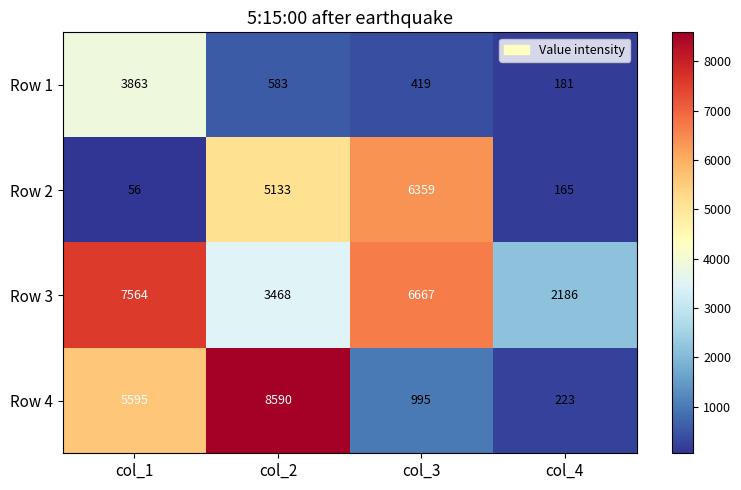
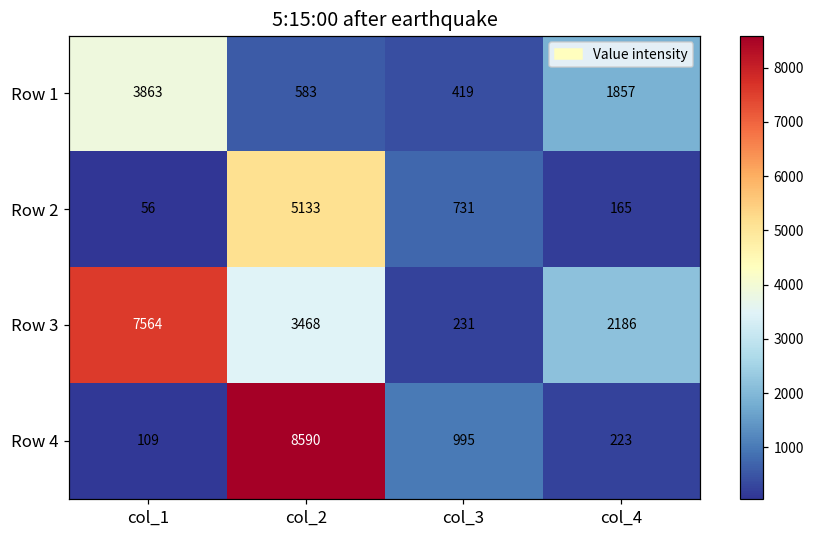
  {
    "Row 1": {
      "col_1": 3863,
      "col_2": 583,
      "col_3": 419,
-     "col_4": 181
+     "col_4": 1857
    },
    "Row 2": {
      "col_1": 56,
      "col_2": 5133,
-     "col_3": 6359,
+     "col_3": 731,
      "col_4": 165
    },
    "Row 3": {
      "col_1": 7564,
      "col_2": 3468,
-     "col_3": 6667,
+     "col_3": 231,
      "col_4": 2186
    },
    "Row 4": {
-     "col_1": 5595,
+     "col_1": 109,
      "col_2": 8590,
      "col_3": 995,
      "col_4": 223
    }
  }
